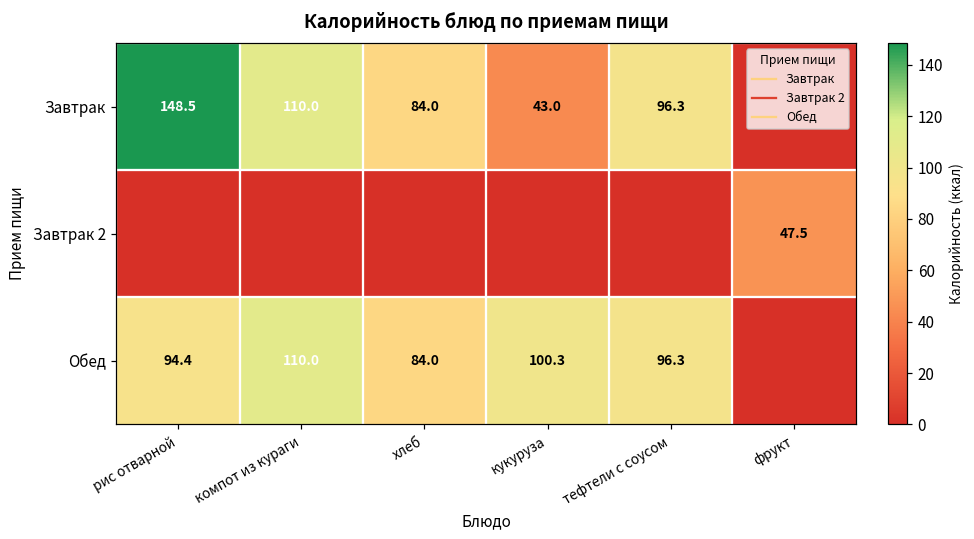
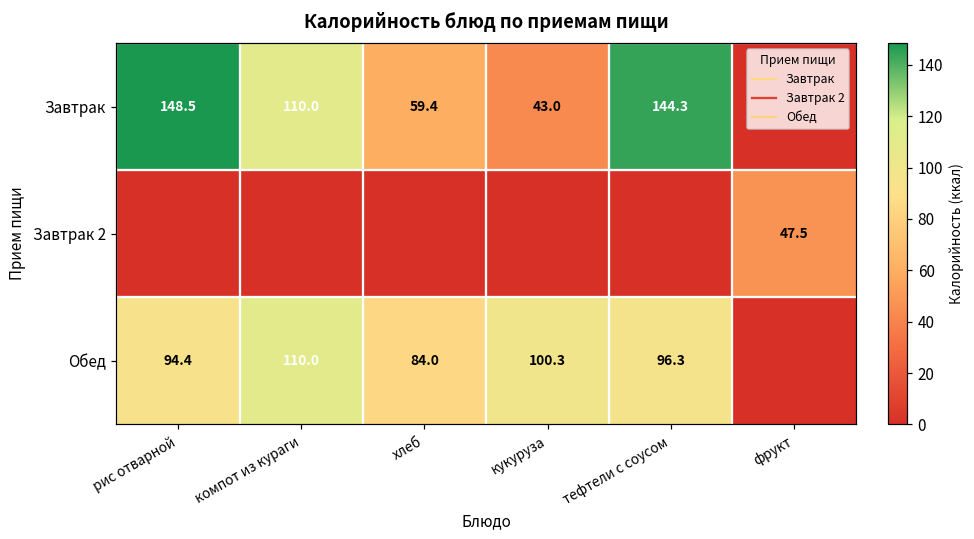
  {
    "Завтрак": {
      "рис отварной": 148.5,
      "компот из кураги": 110.0,
-     "хлеб": 84.0,
+     "хлеб": 59.4,
      "кукуруза": 43.0,
-     "тефтели с соусом": 96.3
+     "тефтели с соусом": 144.3
    },
    "Завтрак 2": {
      "фрукт": 47.5
    },
    "Обед": {
      "рис отварной": 94.4,
      "компот из кураги": 110.0,
      "хлеб": 84.0,
      "кукуруза": 100.3,
      "тефтели с соусом": 96.3
    }
  }
